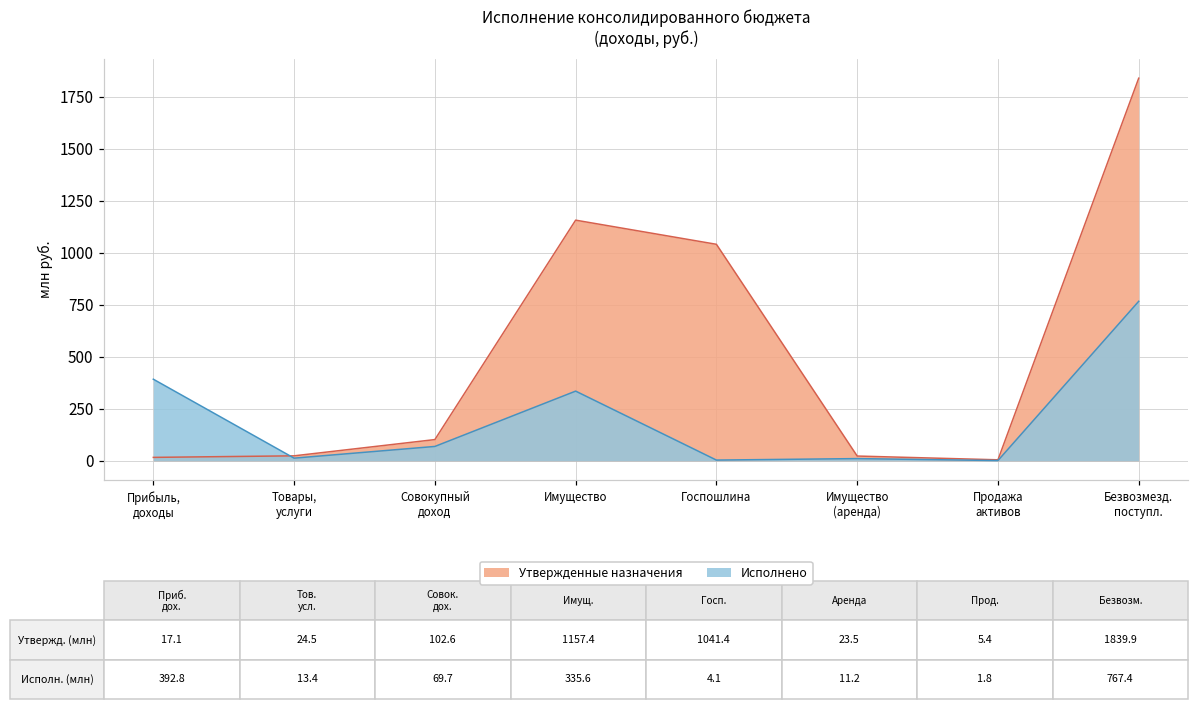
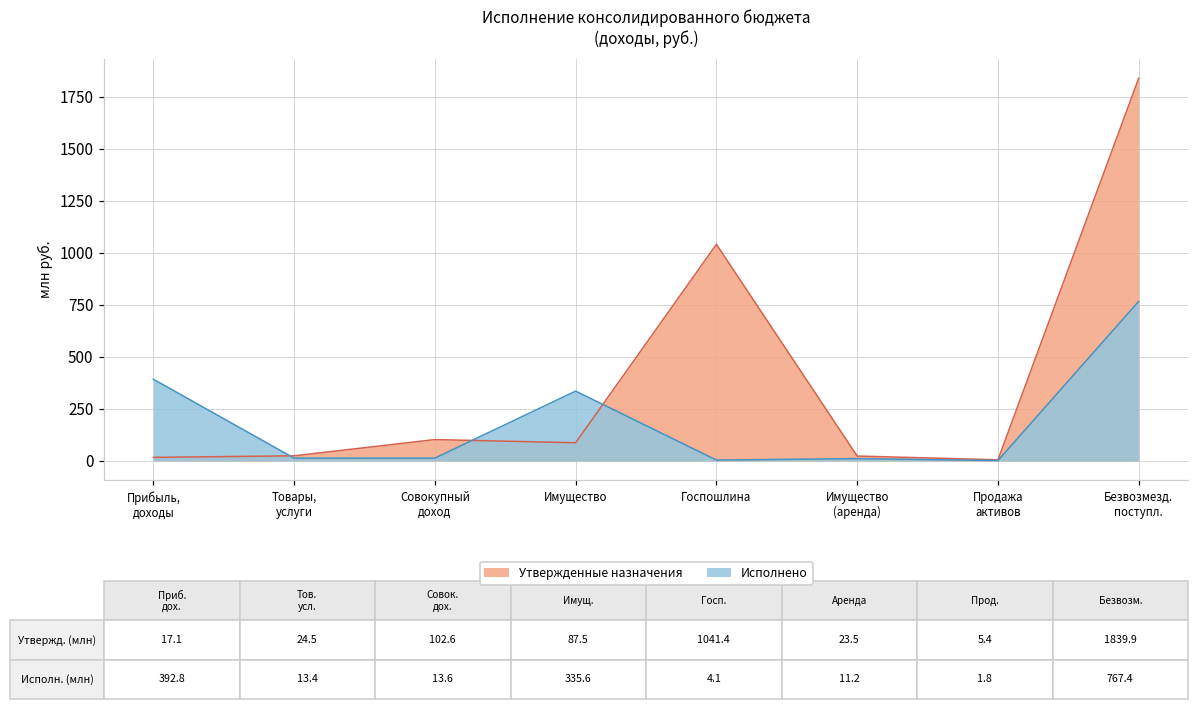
  {
    "Утвержденные назначения": {
-     "Имущество": 1157.4
+     "Имущество": 87.5
    },
    "Исполнено": {
-     "Совокупный доход": 69.7
+     "Совокупный доход": 13.6
    }
  }
